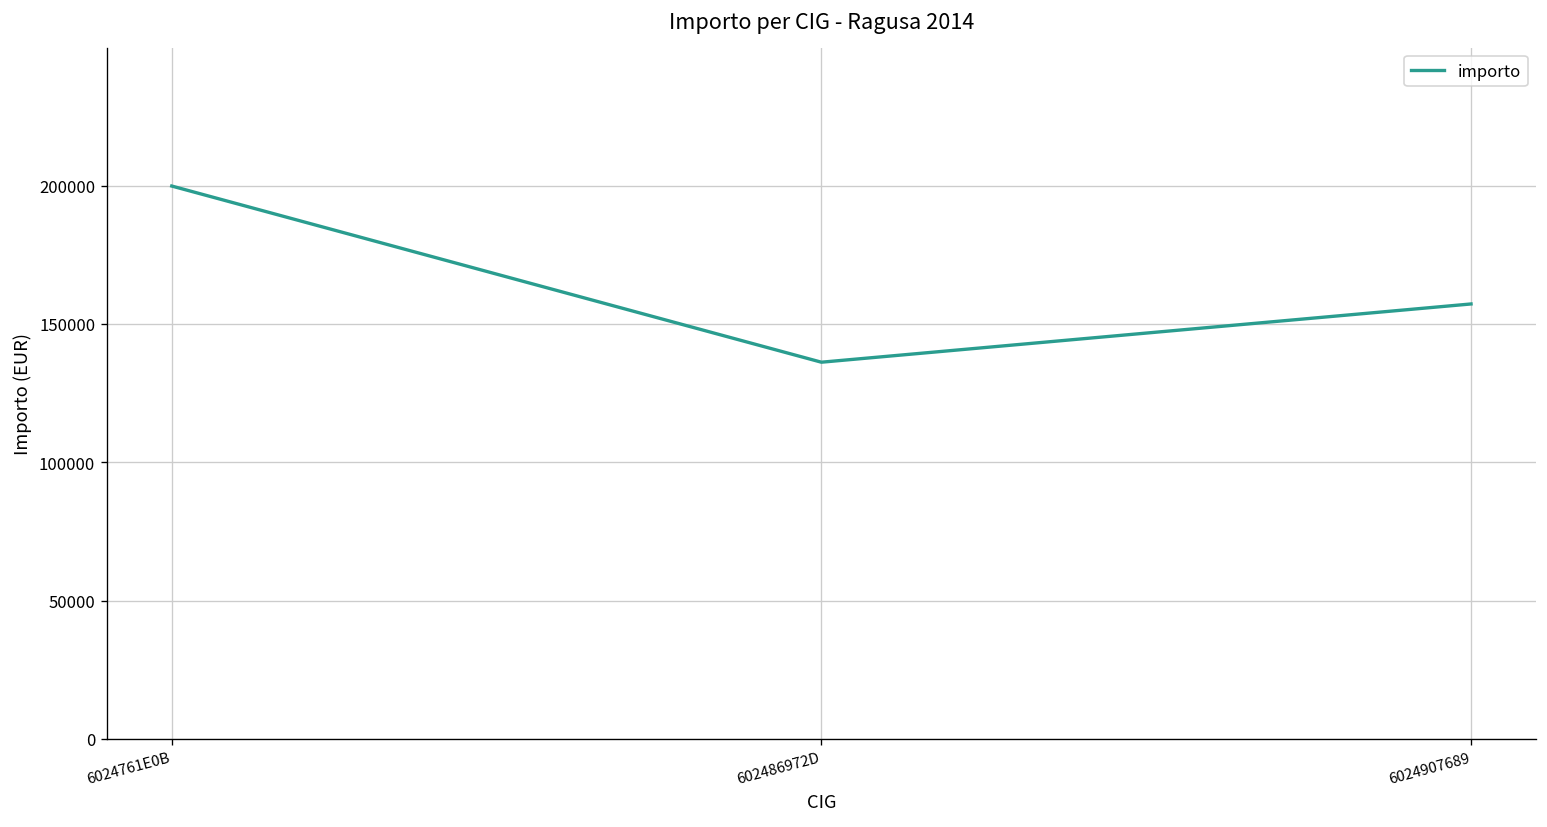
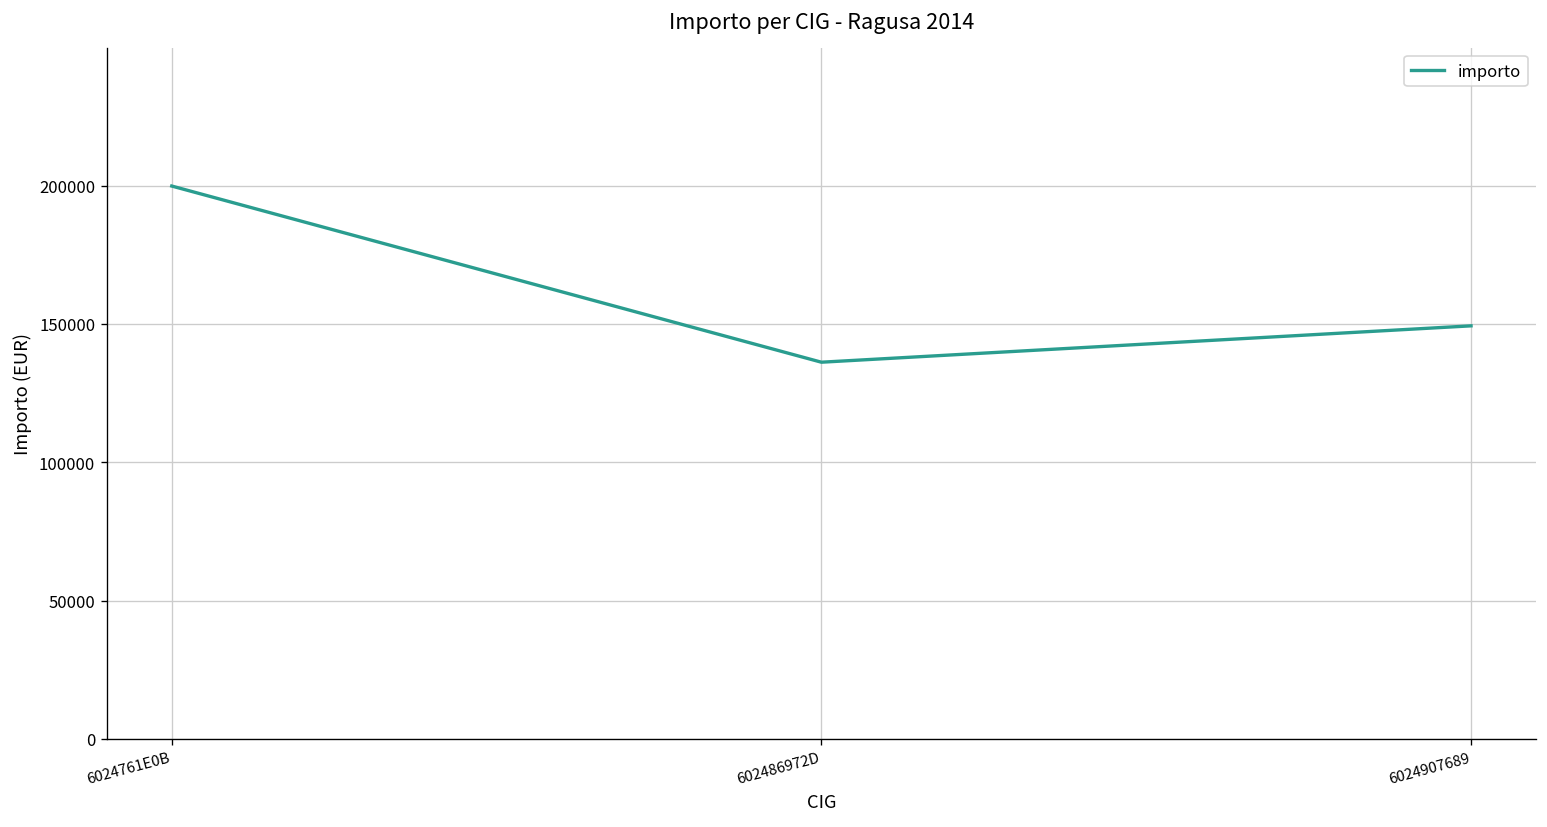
  {
    "6024761E0B": 200000,
    "602486972D": 136000,
-   "6024907689": 157000
+   "6024907689": 149000
  }
